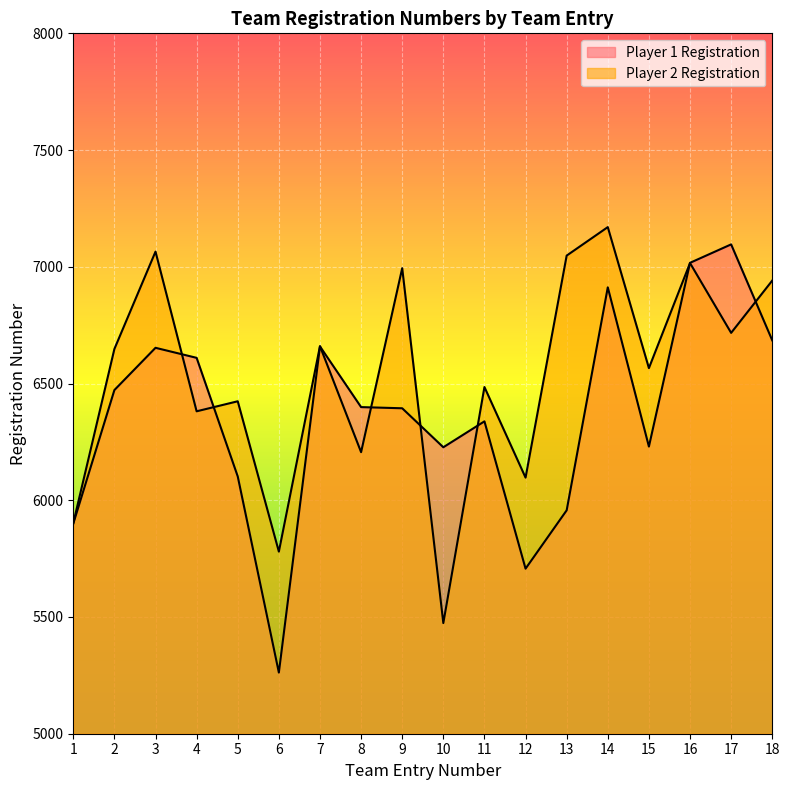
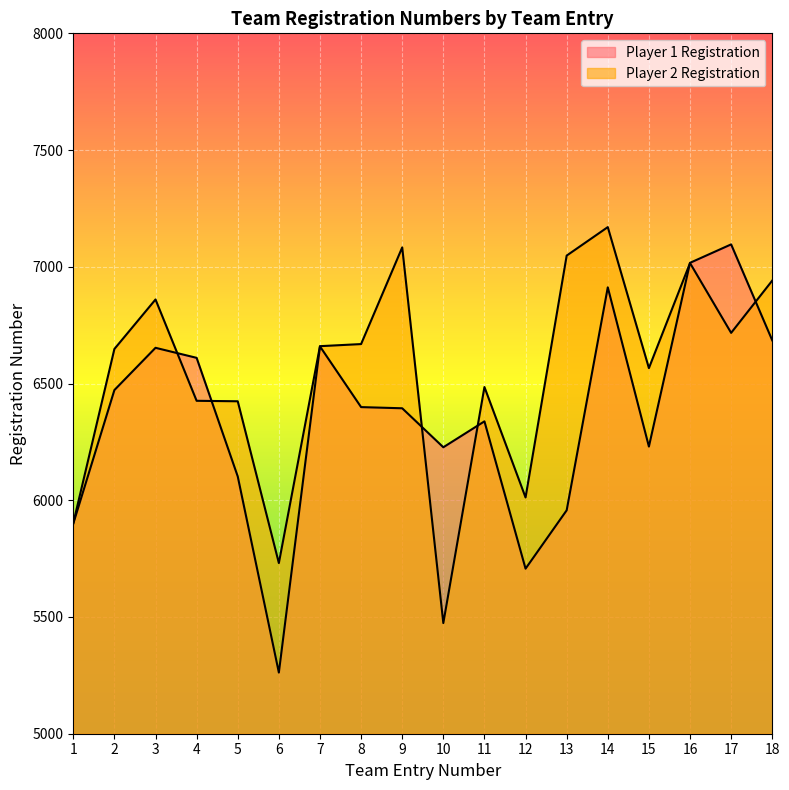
  {
    "Player 1 Registration": {
      "2": 6470,
      "3": 6650,
      "4": 6610,
      "5": 6100,
      "6": 5260,
      "8": 6400,
      "9": 6390,
      "10": 6230,
      "11": 6340,
      "12": 5710,
      "13": 5960,
      "14": 6910,
      "15": 6230,
      "17": 7100,
      "18": 6690
    },
    "Player 2 Registration": {
      "2": 6650,
-     "3": 7070,
-     "4": 6380,
+     "3": 6860,
+     "4": 6430,
      "5": 6420,
-     "6": 5780,
-     "8": 6210,
-     "9": 6990,
+     "6": 5730,
+     "8": 6670,
+     "9": 7080,
      "10": 5470,
      "11": 6490,
-     "12": 6100,
+     "12": 6010,
      "13": 7050,
      "14": 7170,
      "15": 6570,
      "17": 6720,
      "18": 6940
    }
  }
